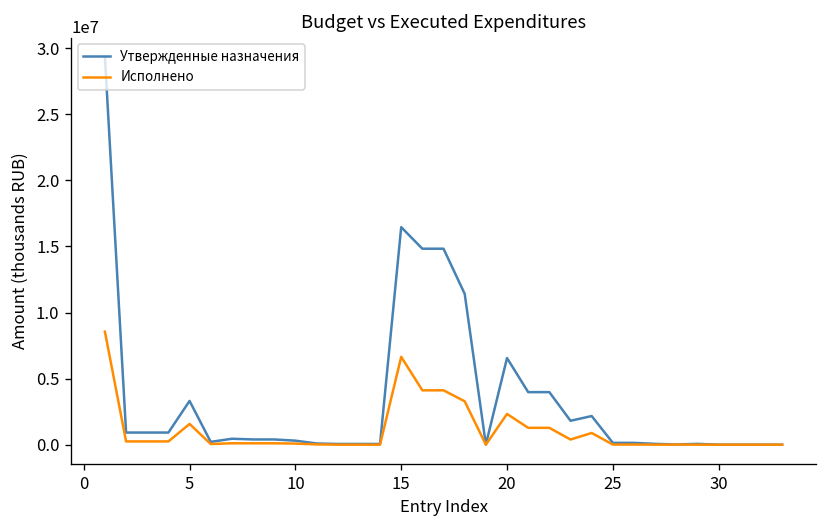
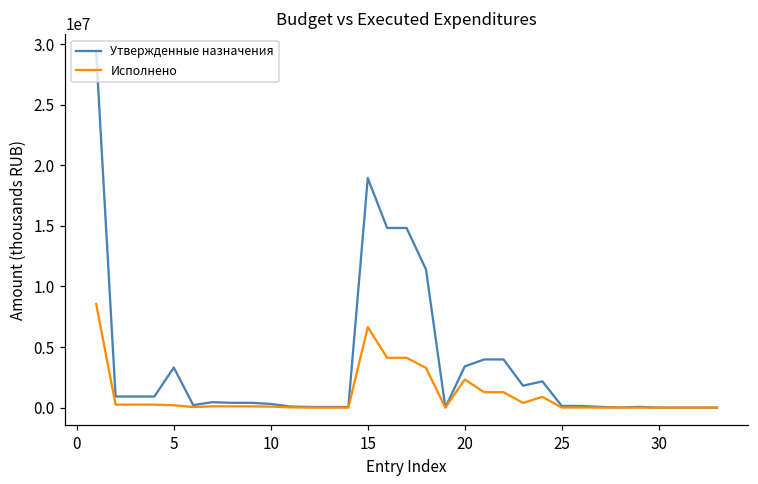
  {
    "Утвержденные назначения": {
      "5": 3300000,
-     "15": 16500000,
-     "20": 6600000
+     "15": 18900000,
+     "20": 3400000
    },
    "Исполнено": {
-     "5": 1600000,
+     "5": 200000,
      "15": 6600000,
      "20": 2300000
    }
  }
